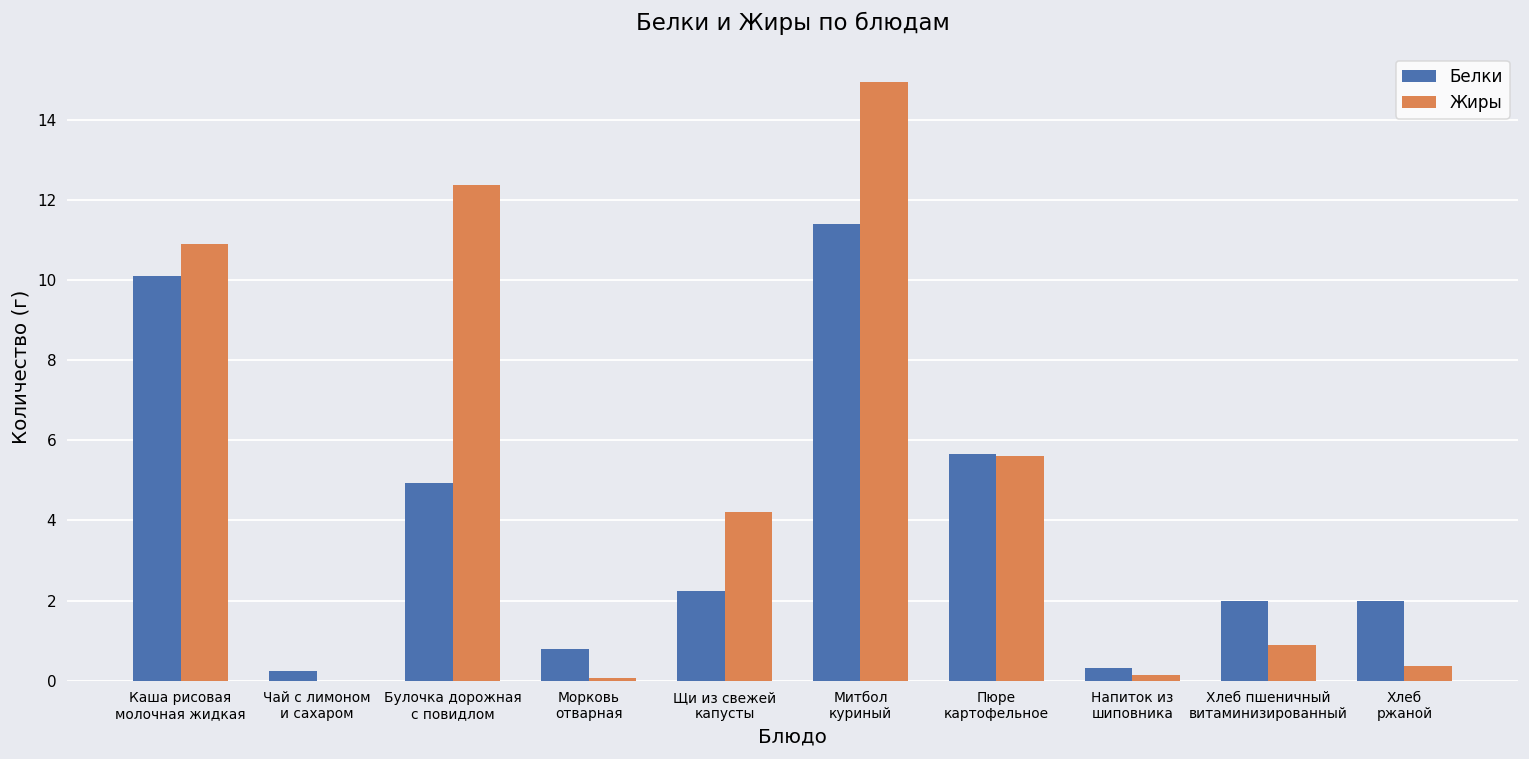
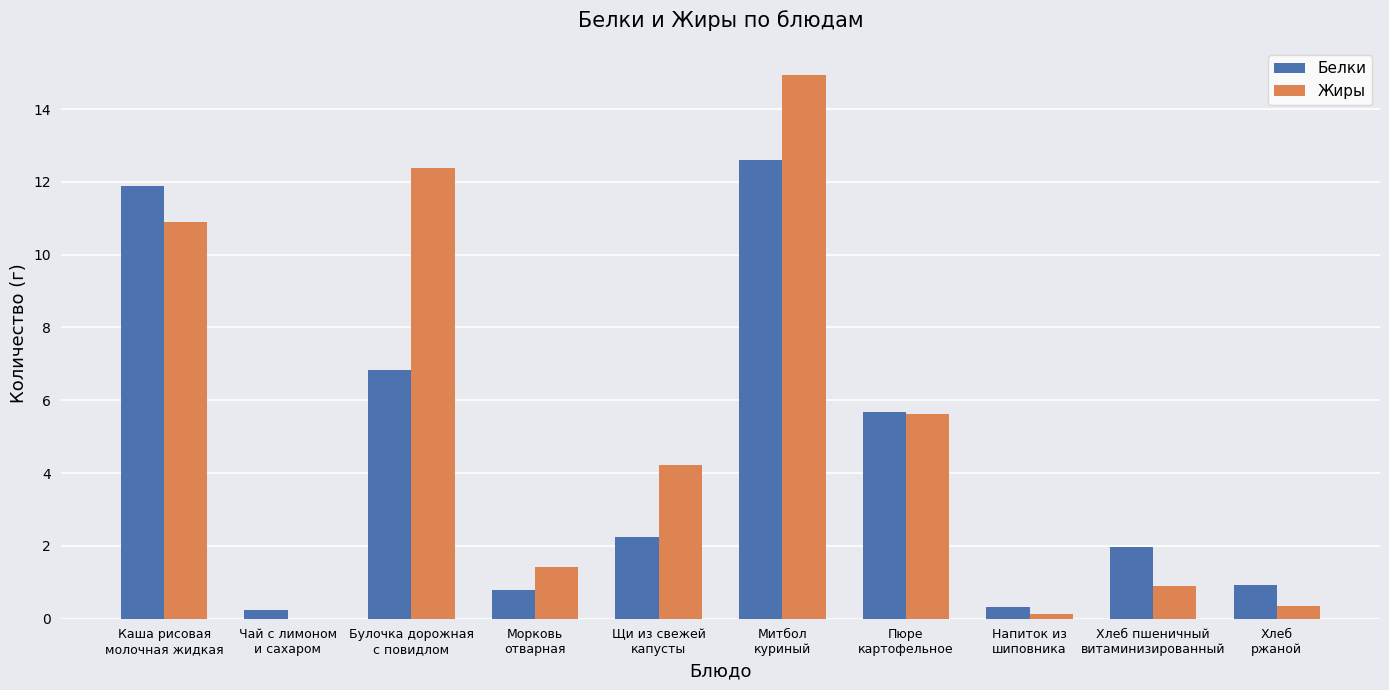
  {
    "Белки": {
-     "Каша рисовая молочная жидкая": 10.1,
+     "Каша рисовая молочная жидкая": 11.9,
      "Чай с лимоном и сахаром": 0.2,
-     "Булочка дорожная с повидлом": 4.9,
+     "Булочка дорожная с повидлом": 6.8,
      "Морковь отварная": 0.8,
      "Щи из свежей капусты": 2.2,
-     "Митбол куриный": 11.4,
+     "Митбол куриный": 12.6,
      "Пюре картофельное": 5.7,
      "Напиток из шиповника": 0.3,
      "Хлеб пшеничный витаминизированный": 2.0,
-     "Хлеб ржаной": 2.0
+     "Хлеб ржаной": 0.9
    },
    "Жиры": {
      "Каша рисовая молочная жидкая": 10.9,
      "Чай с лимоном и сахаром": 0.0,
      "Булочка дорожная с повидлом": 12.4,
-     "Морковь отварная": 0.1,
+     "Морковь отварная": 1.4,
      "Щи из свежей капусты": 4.2,
      "Митбол куриный": 14.9,
      "Пюре картофельное": 5.6,
      "Напиток из шиповника": 0.1,
      "Хлеб пшеничный витаминизированный": 0.9,
      "Хлеб ржаной": 0.4
    }
  }
